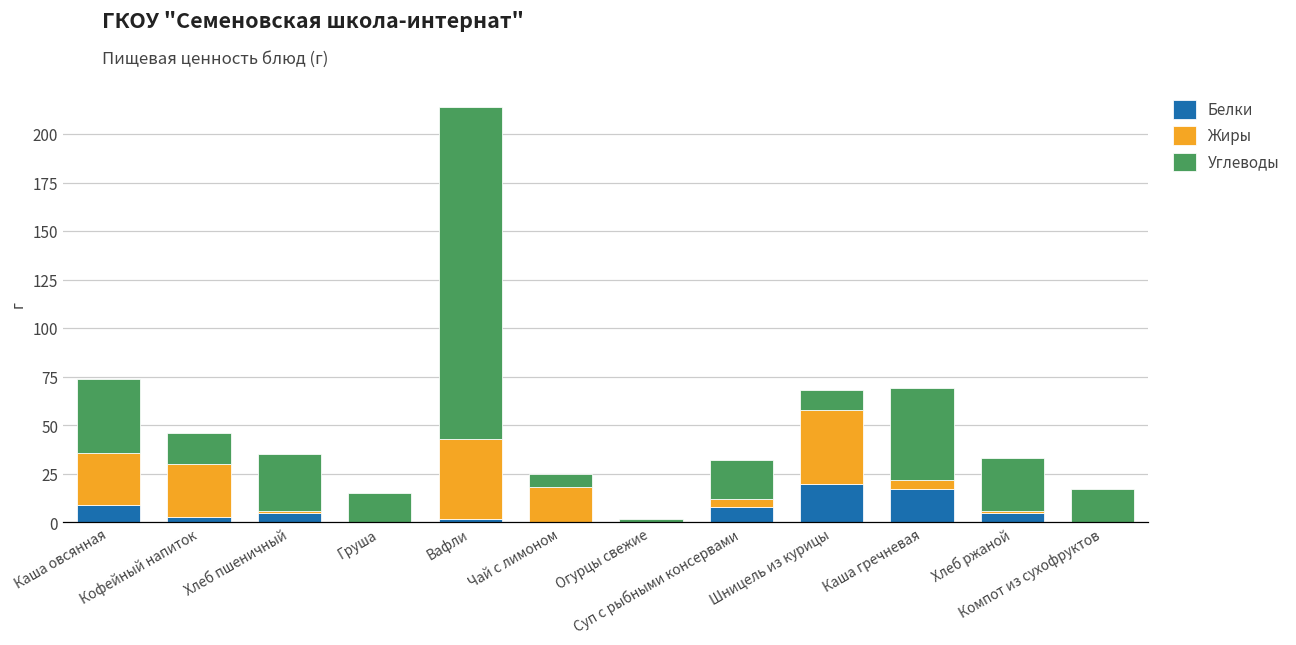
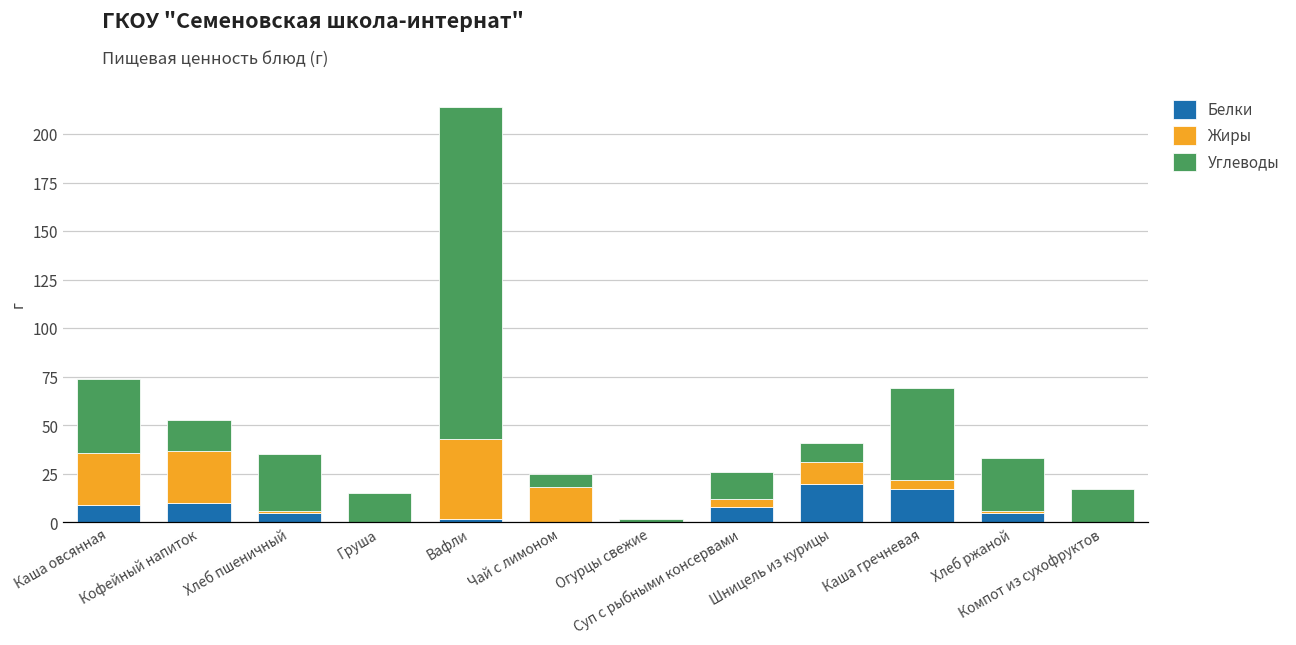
  {
    "Белки": {
      "Каша овсянная": 9,
-     "Кофейный напиток": 3,
+     "Кофейный напиток": 10,
      "Хлеб пшеничный": 5,
      "Груша": 0,
      "Вафли": 2,
      "Чай с лимоном": 0,
      "Огурцы свежие": 0,
      "Суп с рыбными консервами": 8,
      "Шницель из курицы": 20,
      "Каша гречневая": 17,
      "Хлеб ржаной": 5,
      "Компот из сухофруктов": 0
    },
    "Жиры": {
      "Каша овсянная": 27,
      "Кофейный напиток": 27,
      "Груша": 0,
      "Вафли": 41,
      "Чай с лимоном": 18,
      "Огурцы свежие": 0,
      "Суп с рыбными консервами": 4,
-     "Шницель из курицы": 38,
+     "Шницель из курицы": 11,
      "Каша гречневая": 5,
      "Компот из сухофруктов": 0
    },
    "Углеводы": {
      "Каша овсянная": 38,
      "Кофейный напиток": 16,
      "Хлеб пшеничный": 29,
      "Груша": 15,
      "Вафли": 171,
      "Чай с лимоном": 7,
      "Огурцы свежие": 2,
-     "Суп с рыбными консервами": 20,
+     "Суп с рыбными консервами": 14,
      "Шницель из курицы": 10,
      "Каша гречневая": 47,
      "Хлеб ржаной": 27,
      "Компот из сухофруктов": 17
    }
  }
